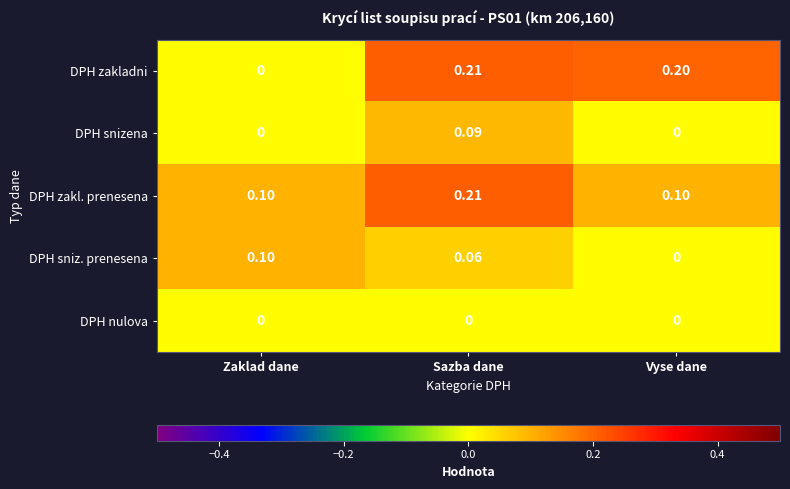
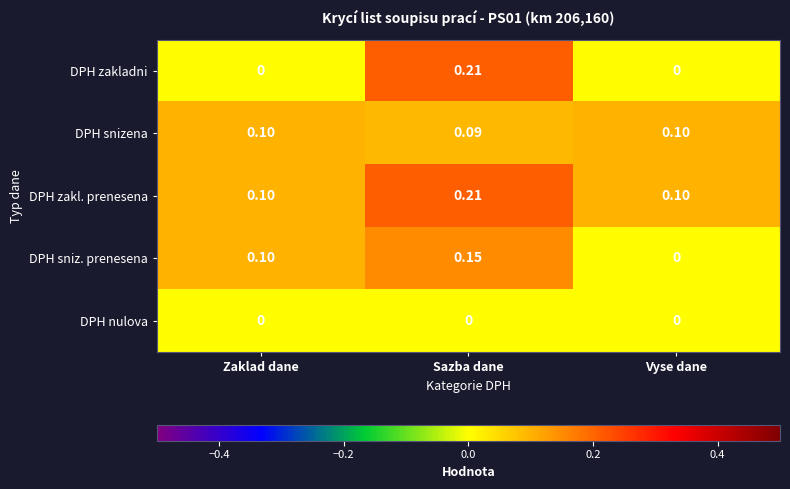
  {
    "DPH zakladni": {
      "Zaklad dane": 0,
      "Sazba dane": 0.21,
-     "Vyse dane": 0.20
+     "Vyse dane": 0
    },
    "DPH snizena": {
-     "Zaklad dane": 0,
+     "Zaklad dane": 0.10,
      "Sazba dane": 0.09,
-     "Vyse dane": 0
+     "Vyse dane": 0.10
    },
    "DPH zakl. prenesena": {
      "Zaklad dane": 0.10,
      "Sazba dane": 0.21,
      "Vyse dane": 0.10
    },
    "DPH sniz. prenesena": {
      "Zaklad dane": 0.10,
-     "Sazba dane": 0.06,
+     "Sazba dane": 0.15,
      "Vyse dane": 0
    },
    "DPH nulova": {
      "Zaklad dane": 0,
      "Sazba dane": 0,
      "Vyse dane": 0
    }
  }
